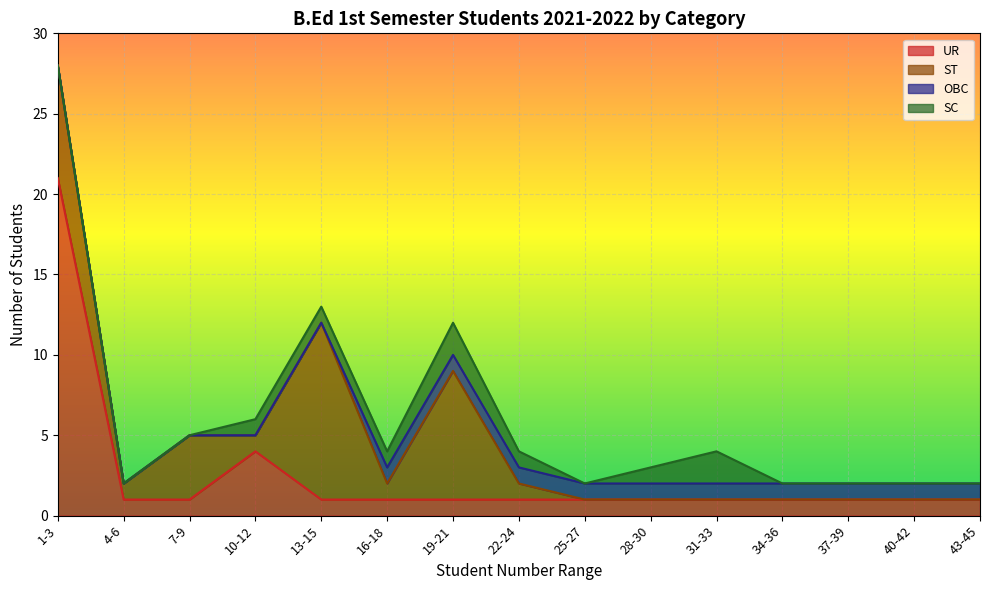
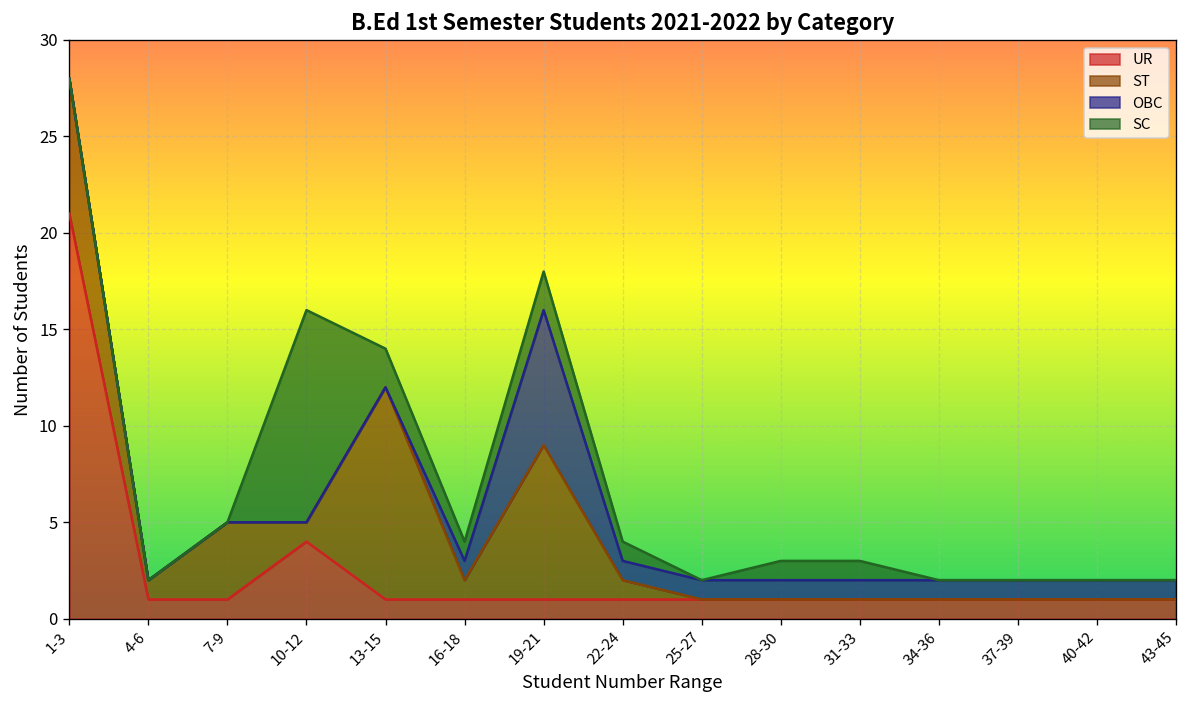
  {
    "UR": {
      "1-3": 21,
      "4-6": 1,
      "7-9": 1,
      "10-12": 4,
      "13-15": 1,
      "16-18": 1,
      "19-21": 1,
      "22-24": 1
    },
    "ST": {
      "16-18": 1,
      "19-21": 8,
      "22-24": 1
    },
    "OBC": {
      "16-18": 1,
-     "19-21": 1,
+     "19-21": 7,
      "22-24": 1,
      "28-30": 1,
      "31-33": 1
    },
    "SC": {
-     "10-12": 1,
-     "13-15": 1,
+     "10-12": 11,
+     "13-15": 2,
      "16-18": 1,
      "19-21": 2,
      "22-24": 1,
      "28-30": 1,
-     "31-33": 2
+     "31-33": 1
    }
  }
